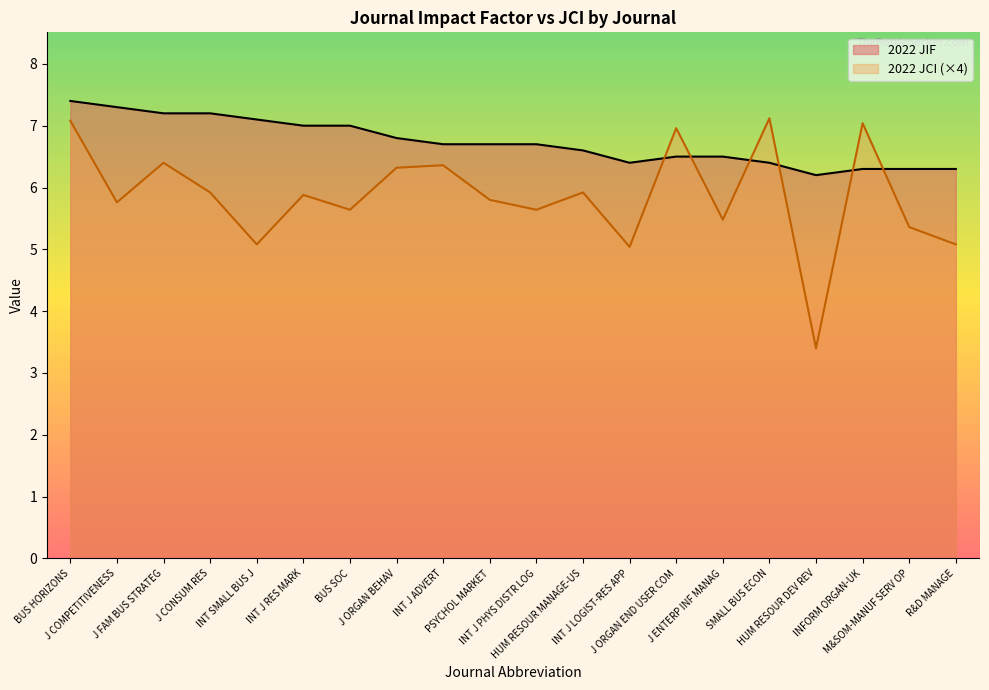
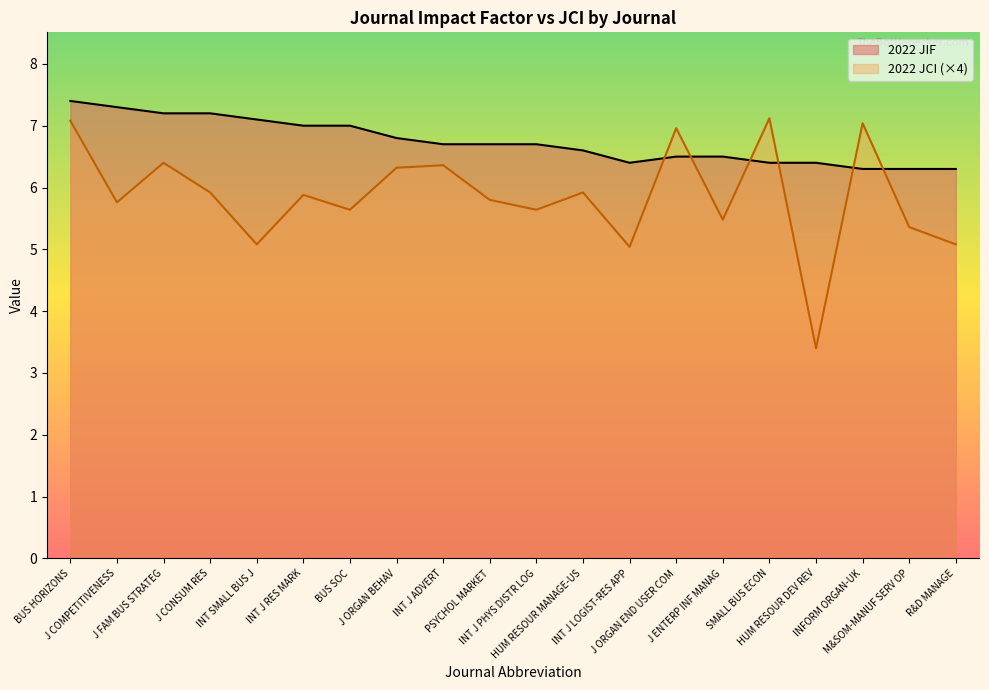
  {
    "2022 JIF": {
      "BUS HORIZONS": 7.4,
      "J COMPETITIVENESS": 7.3,
      "J FAM BUS STRATEG": 7.2,
      "J CONSUM RES": 7.2,
      "INT SMALL BUS J": 7.1,
      "INT J RES MARK": 7.0,
      "BUS SOC": 7.0,
      "J ORGAN BEHAV": 6.8,
      "INT J ADVERT": 6.7,
      "PSYCHOL MARKET": 6.7,
      "INT J PHYS DISTR LOG": 6.7,
      "HUM RESOUR MANAGE-US": 6.6,
      "INT J LOGIST-RES APP": 6.4,
      "J ORGAN END USER COM": 6.5,
      "J ENTERP INF MANAG": 6.5,
      "SMALL BUS ECON": 6.4,
-     "HUM RESOUR DEV REV": 6.2,
+     "HUM RESOUR DEV REV": 6.4,
      "INFORM ORGAN-UK": 6.3,
      "M&SOM-MANUF SERV OP": 6.3,
      "R&D MANAGE": 6.3
    },
    "2022 JCI (×4)": {
      "BUS HORIZONS": 7.1,
      "J COMPETITIVENESS": 5.8,
      "J FAM BUS STRATEG": 6.4,
      "J CONSUM RES": 5.9,
      "INT SMALL BUS J": 5.1,
      "INT J RES MARK": 5.9,
      "BUS SOC": 5.6,
      "J ORGAN BEHAV": 6.3,
      "INT J ADVERT": 6.4,
      "PSYCHOL MARKET": 5.8,
      "INT J PHYS DISTR LOG": 5.6,
      "HUM RESOUR MANAGE-US": 5.9,
      "INT J LOGIST-RES APP": 5.0,
      "J ORGAN END USER COM": 7.0,
      "J ENTERP INF MANAG": 5.5,
      "SMALL BUS ECON": 7.1,
      "HUM RESOUR DEV REV": 3.4,
      "INFORM ORGAN-UK": 7.0,
      "M&SOM-MANUF SERV OP": 5.4,
      "R&D MANAGE": 5.1
    }
  }
